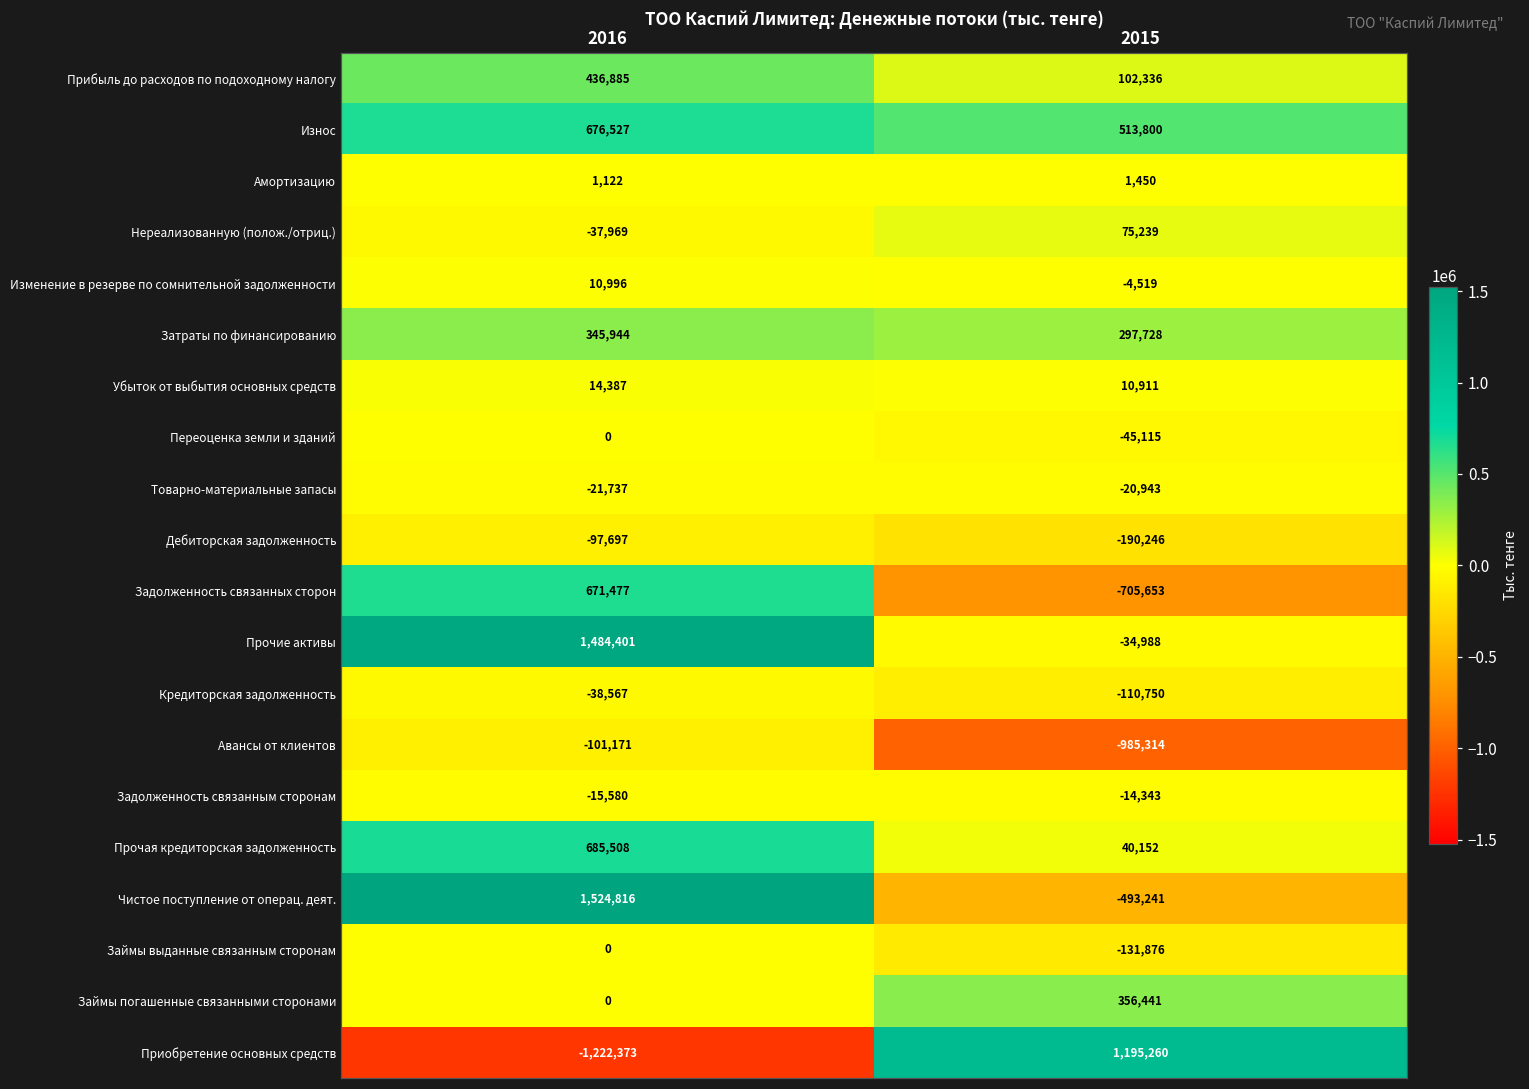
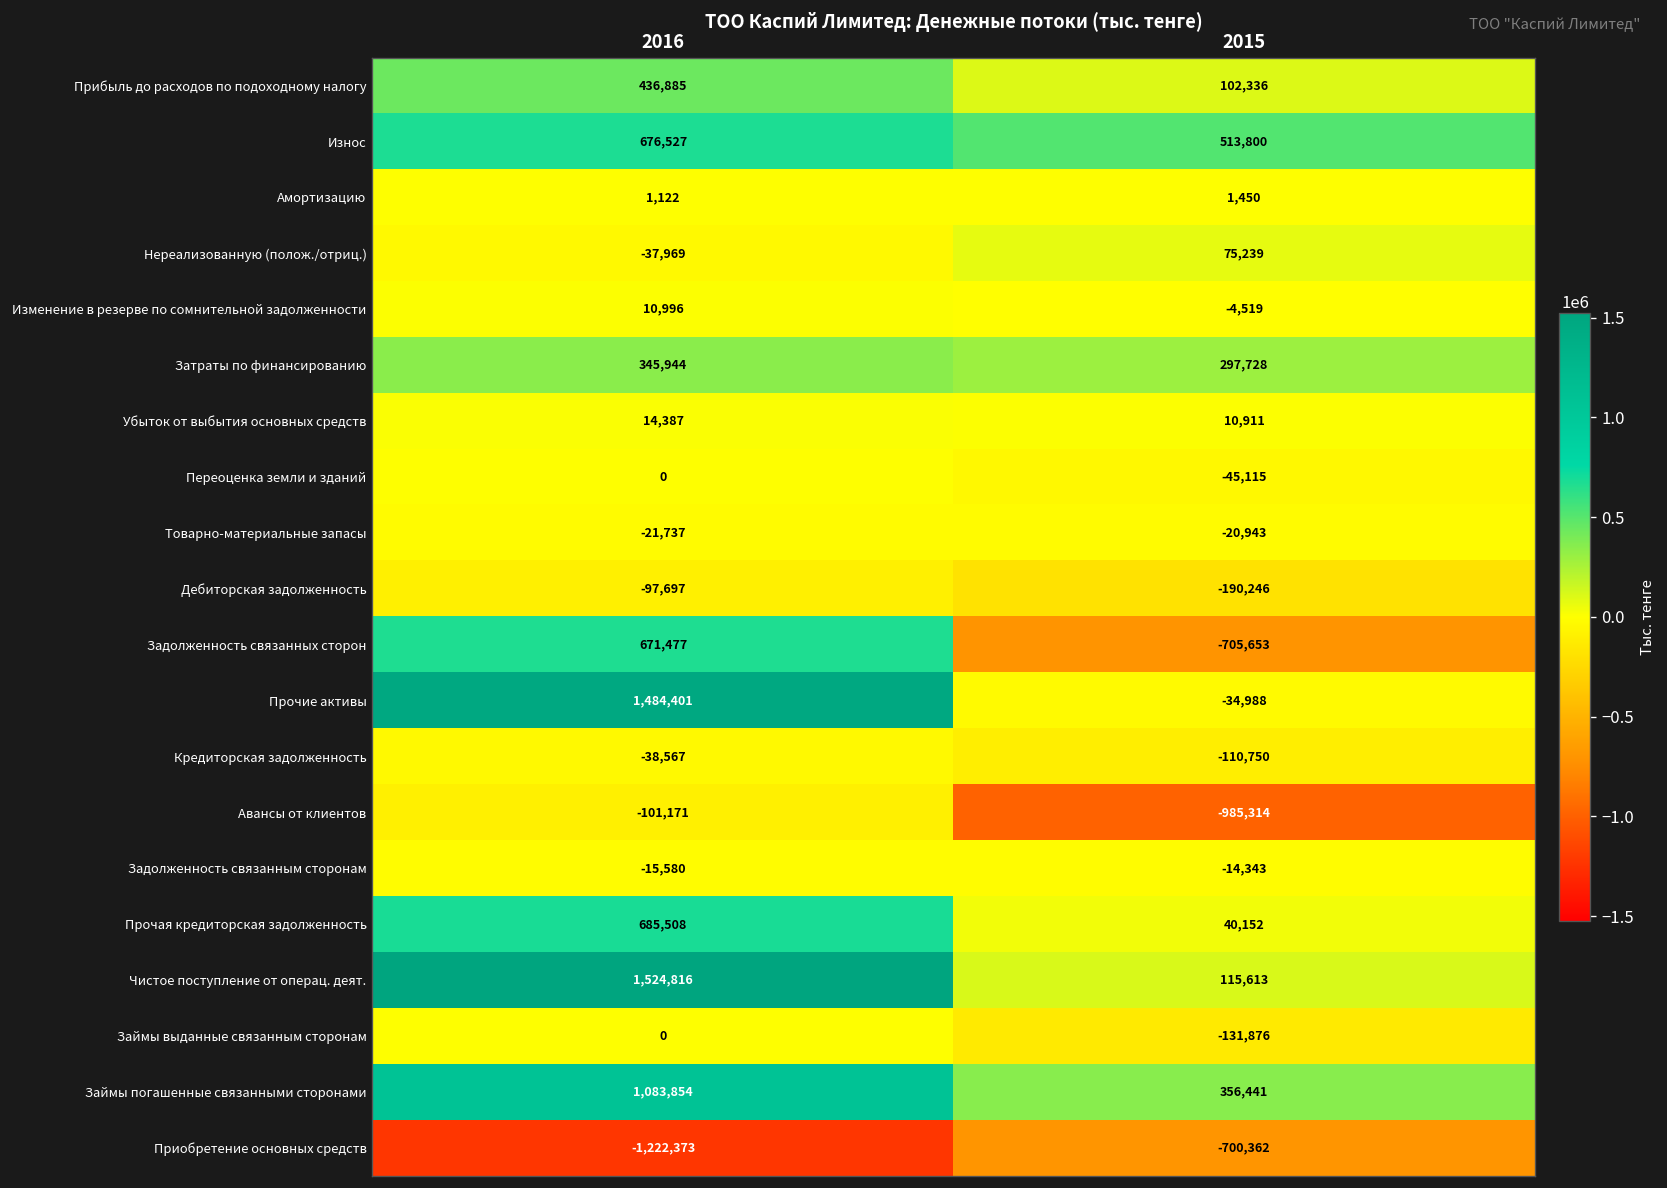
  {
    "Прибыль до расходов по подоходному налогу": {
      "2016": "436,885",
      "2015": "102,336"
    },
    "Износ": {
      "2016": "676,527",
      "2015": "513,800"
    },
    "Амортизацию": {
      "2016": "1,122",
      "2015": "1,450"
    },
    "Нереализованную (полож./отриц.)": {
      "2016": "-37,969",
      "2015": "75,239"
    },
    "Изменение в резерве по сомнительной задолженности": {
      "2016": "10,996",
      "2015": "-4,519"
    },
    "Затраты по финансированию": {
      "2016": "345,944",
      "2015": "297,728"
    },
    "Убыток от выбытия основных средств": {
      "2016": "14,387",
      "2015": "10,911"
    },
    "Переоценка земли и зданий": {
      "2016": "0",
      "2015": "-45,115"
    },
    "Товарно-материальные запасы": {
      "2016": "-21,737",
      "2015": "-20,943"
    },
    "Дебиторская задолженность": {
      "2016": "-97,697",
      "2015": "-190,246"
    },
    "Задолженность связанных сторон": {
      "2016": "671,477",
      "2015": "-705,653"
    },
    "Прочие активы": {
      "2016": "1,484,401",
      "2015": "-34,988"
    },
    "Кредиторская задолженность": {
      "2016": "-38,567",
      "2015": "-110,750"
    },
    "Авансы от клиентов": {
      "2016": "-101,171",
      "2015": "-985,314"
    },
    "Задолженность связанным сторонам": {
      "2016": "-15,580",
      "2015": "-14,343"
    },
    "Прочая кредиторская задолженность": {
      "2016": "685,508",
      "2015": "40,152"
    },
    "Чистое поступление от операц. деят.": {
      "2016": "1,524,816",
-     "2015": "-493,241"
+     "2015": "115,613"
    },
    "Займы выданные связанным сторонам": {
      "2016": "0",
      "2015": "-131,876"
    },
    "Займы погашенные связанными сторонами": {
-     "2016": "0",
+     "2016": "1,083,854",
      "2015": "356,441"
    },
    "Приобретение основных средств": {
      "2016": "-1,222,373",
-     "2015": "1,195,260"
+     "2015": "-700,362"
    }
  }
